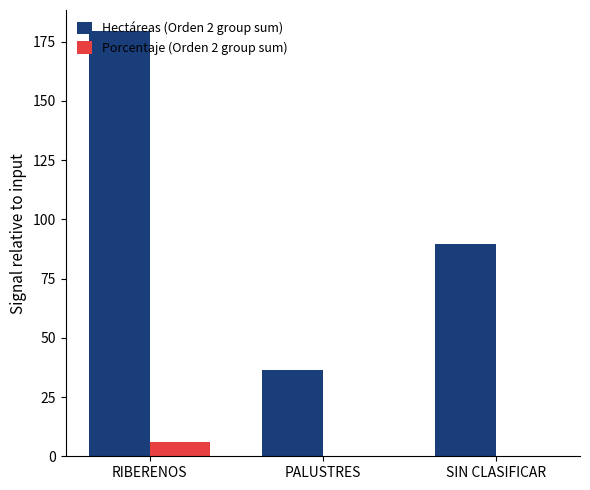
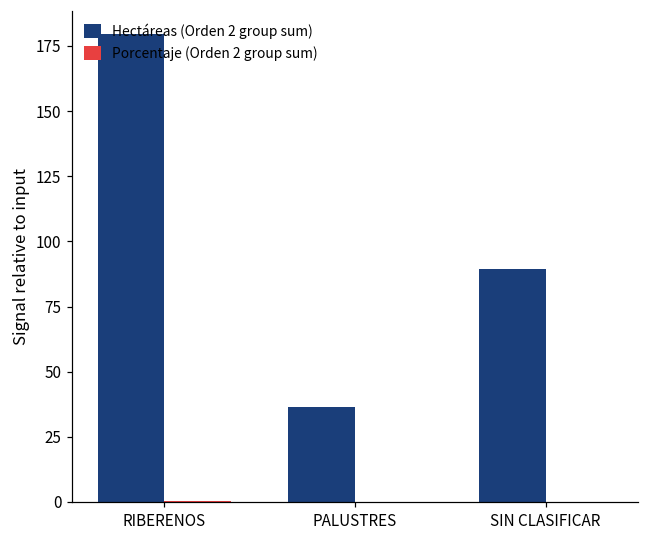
  {
    "Hectáreas (Orden 2 group sum)": {
      "RIBERENOS": 179,
      "PALUSTRES": 36,
      "SIN CLASIFICAR": 90
    },
    "Porcentaje (Orden 2 group sum)": {
-     "RIBERENOS": 6,
+     "RIBERENOS": 0,
      "SIN CLASIFICAR": 0
    }
  }
